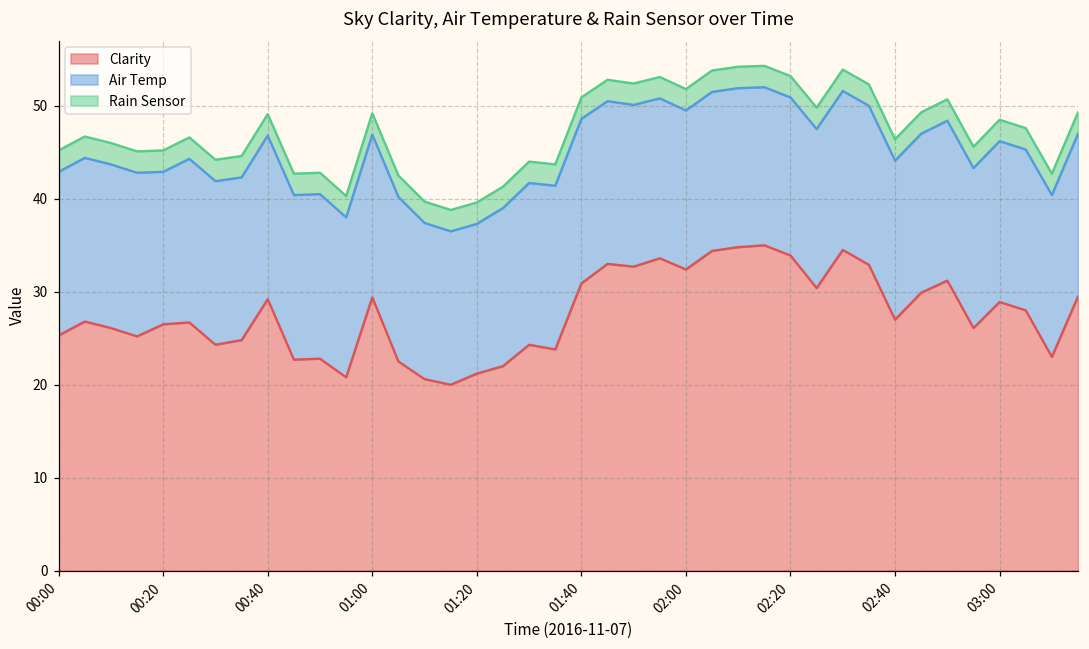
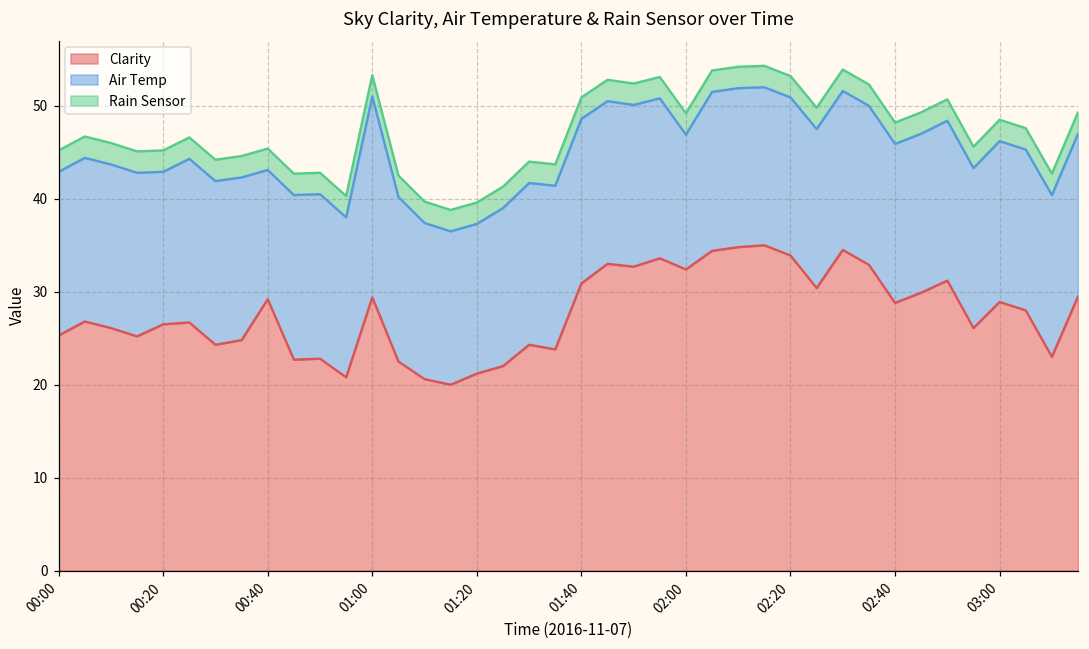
  {
    "Clarity": {
      "00:00": 25,
      "00:20": 27,
      "00:40": 29,
      "01:00": 29,
      "01:20": 21,
      "01:40": 31,
      "02:00": 32,
      "02:20": 34,
-     "02:40": 27,
+     "02:40": 29,
      "03:00": 29
    },
    "Air Temp": {
      "00:00": 18,
      "00:20": 16,
-     "00:40": 18,
-     "01:00": 18,
+     "00:40": 14,
+     "01:00": 22,
      "01:20": 16,
      "01:40": 18,
-     "02:00": 17,
+     "02:00": 15,
      "02:20": 17,
      "02:40": 17,
      "03:00": 17
    },
    "Rain Sensor": {
      "00:00": 2,
      "00:20": 2,
      "00:40": 2,
      "01:00": 2,
      "01:20": 2,
      "01:40": 2,
      "02:00": 2,
      "02:20": 2,
      "02:40": 2,
      "03:00": 2
    }
  }
